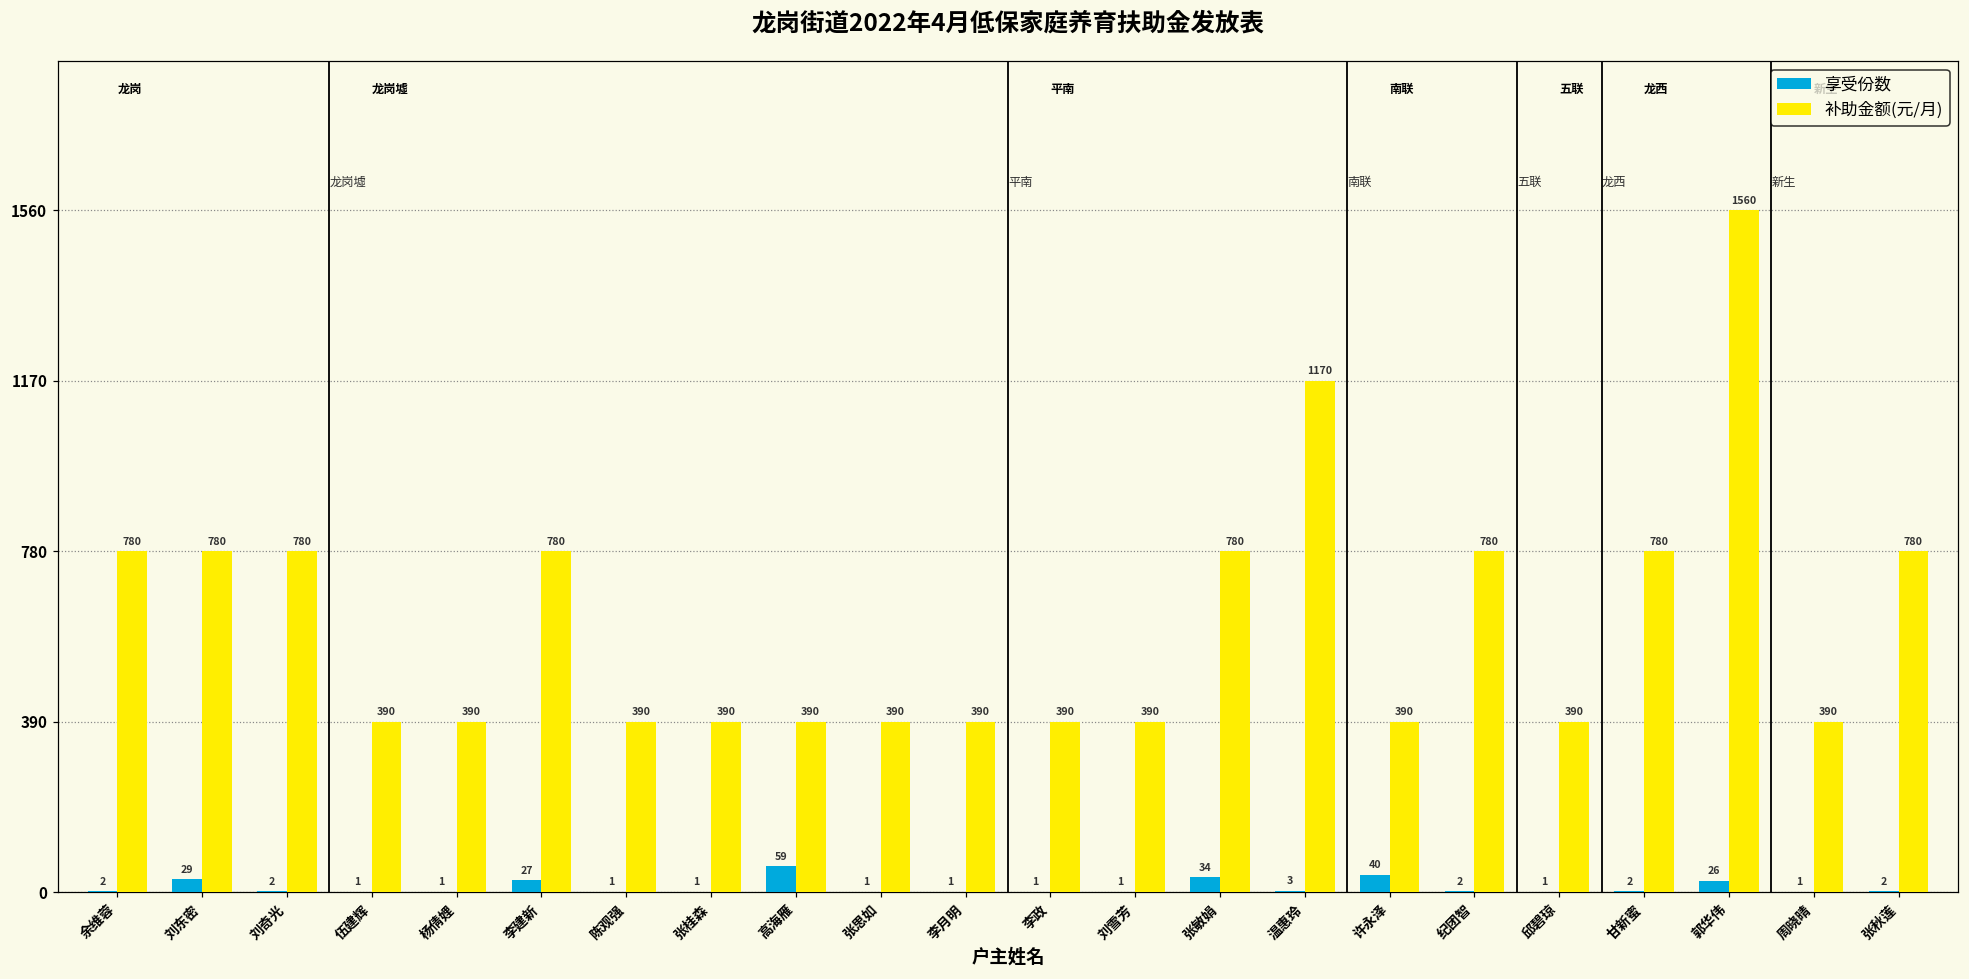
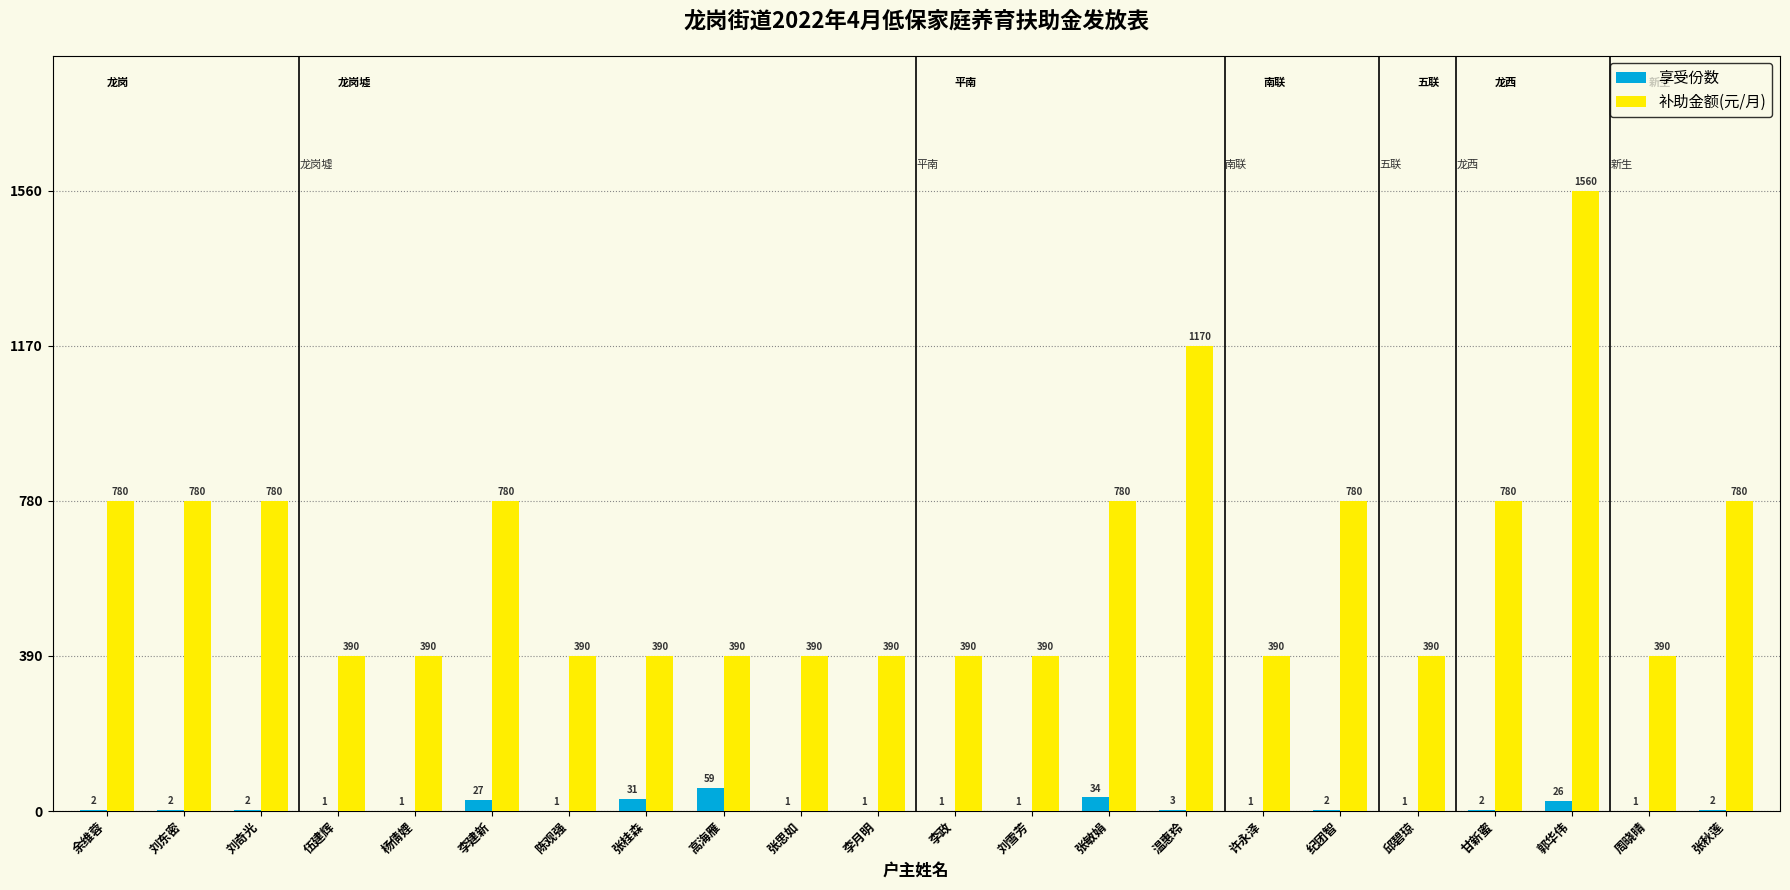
  {
    "享受份数": {
      "余维蓉": 2,
-     "刘东密": 29,
+     "刘东密": 2,
      "刘奇光": 2,
      "伍建辉": 1,
      "杨倩娌": 1,
      "李建新": 27,
      "陈观强": 1,
-     "张桂森": 1,
+     "张桂森": 31,
      "高海雁": 59,
      "张思如": 1,
      "李月明": 1,
      "李政": 1,
      "刘雪芳": 1,
      "张敏娟": 34,
      "温惠玲": 3,
-     "许永泽": 40,
+     "许永泽": 1,
      "纪团智": 2,
      "邱碧琼": 1,
      "甘新蜜": 2,
      "郭华伟": 26,
      "周晓晴": 1,
      "张秋莲": 2
    },
    "补助金额(元/月)": {
      "余维蓉": 780,
      "刘东密": 780,
      "刘奇光": 780,
      "伍建辉": 390,
      "杨倩娌": 390,
      "李建新": 780,
      "陈观强": 390,
      "张桂森": 390,
      "高海雁": 390,
      "张思如": 390,
      "李月明": 390,
      "李政": 390,
      "刘雪芳": 390,
      "张敏娟": 780,
      "温惠玲": 1170,
      "许永泽": 390,
      "纪团智": 780,
      "邱碧琼": 390,
      "甘新蜜": 780,
      "郭华伟": 1560,
      "周晓晴": 390,
      "张秋莲": 780
    }
  }
